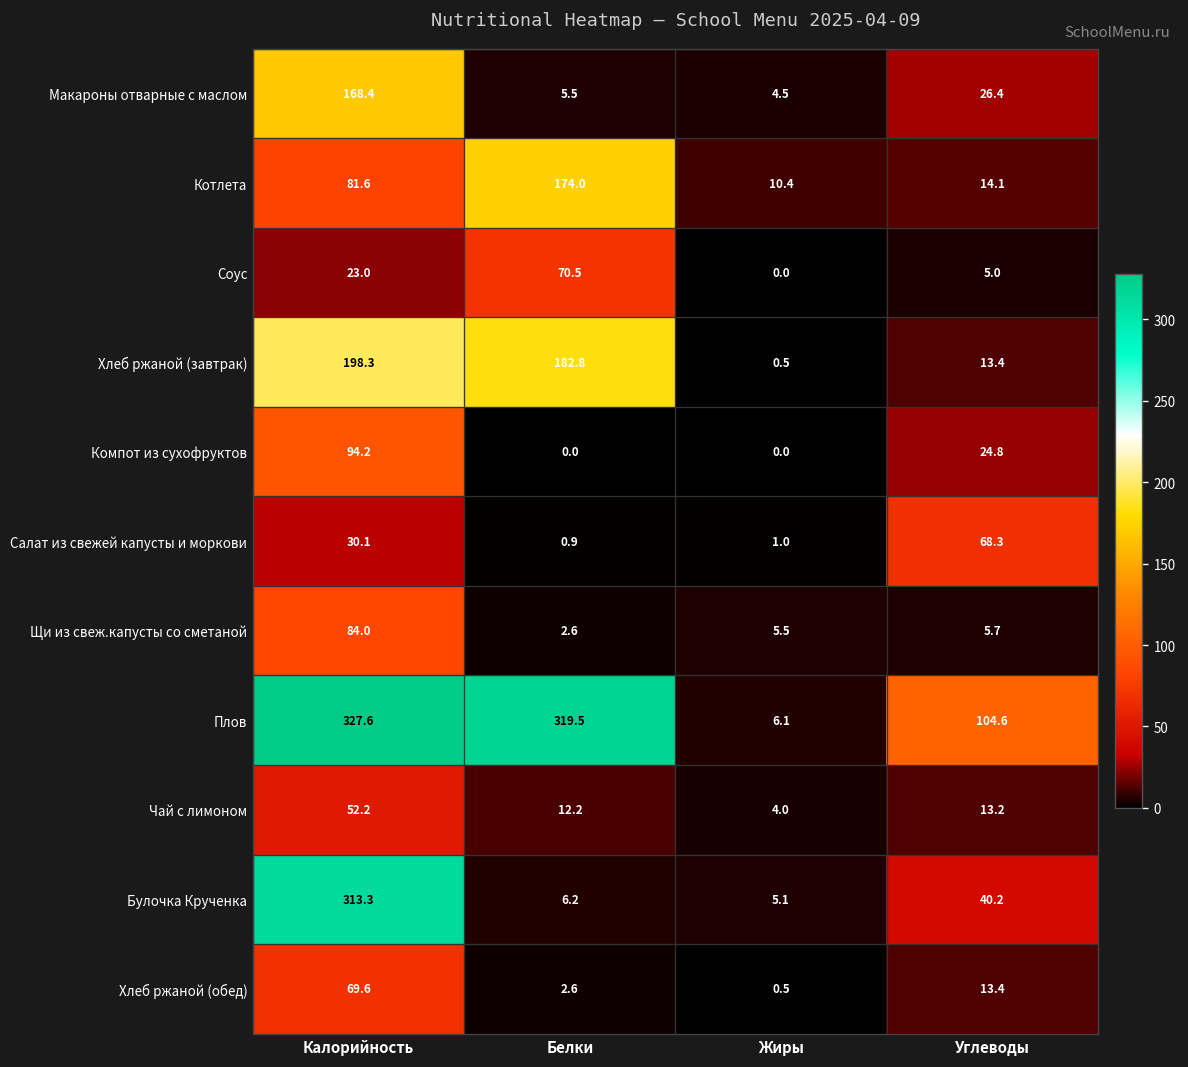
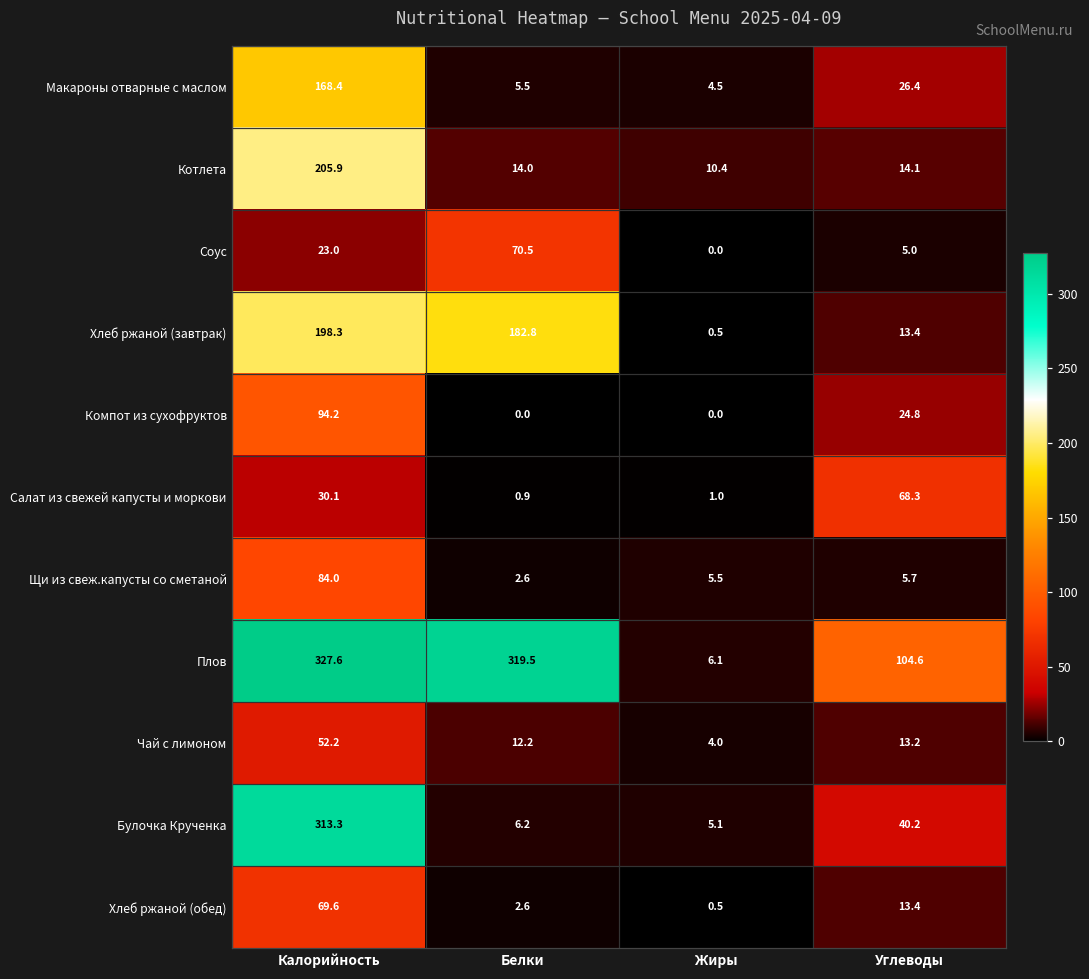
  {
    "Макароны отварные с маслом": {
      "Калорийность": 168.4,
      "Белки": 5.5,
      "Жиры": 4.5,
      "Углеводы": 26.4
    },
    "Котлета": {
-     "Калорийность": 81.6,
-     "Белки": 174.0,
+     "Калорийность": 205.9,
+     "Белки": 14.0,
      "Жиры": 10.4,
      "Углеводы": 14.1
    },
    "Соус": {
      "Калорийность": 23.0,
      "Белки": 70.5,
      "Жиры": 0.0,
      "Углеводы": 5.0
    },
    "Хлеб ржаной (завтрак)": {
      "Калорийность": 198.3,
      "Белки": 182.8,
      "Жиры": 0.5,
      "Углеводы": 13.4
    },
    "Компот из сухофруктов": {
      "Калорийность": 94.2,
      "Белки": 0.0,
      "Жиры": 0.0,
      "Углеводы": 24.8
    },
    "Салат из свежей капусты и моркови": {
      "Калорийность": 30.1,
      "Белки": 0.9,
      "Жиры": 1.0,
      "Углеводы": 68.3
    },
    "Щи из свеж.капусты со сметаной": {
      "Калорийность": 84.0,
      "Белки": 2.6,
      "Жиры": 5.5,
      "Углеводы": 5.7
    },
    "Плов": {
      "Калорийность": 327.6,
      "Белки": 319.5,
      "Жиры": 6.1,
      "Углеводы": 104.6
    },
    "Чай с лимоном": {
      "Калорийность": 52.2,
      "Белки": 12.2,
      "Жиры": 4.0,
      "Углеводы": 13.2
    },
    "Булочка Крученка": {
      "Калорийность": 313.3,
      "Белки": 6.2,
      "Жиры": 5.1,
      "Углеводы": 40.2
    },
    "Хлеб ржаной (обед)": {
      "Калорийность": 69.6,
      "Белки": 2.6,
      "Жиры": 0.5,
      "Углеводы": 13.4
    }
  }
